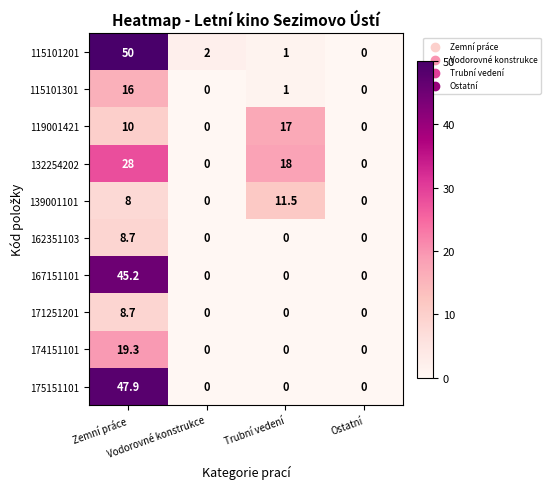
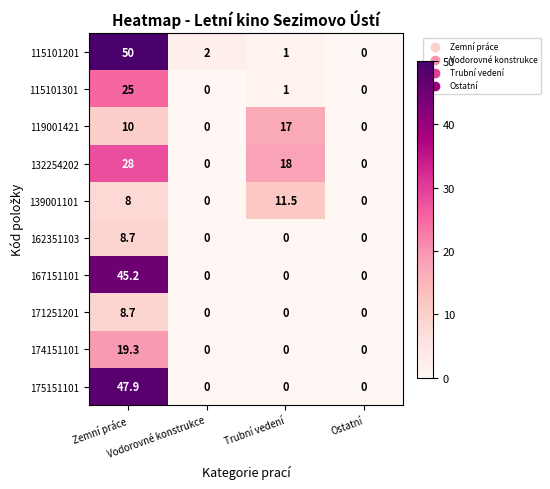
  {
    "115101201": {
      "Zemní práce": 50,
      "Vodorovné konstrukce": 2,
      "Trubní vedení": 1,
      "Ostatní": 0
    },
    "115101301": {
-     "Zemní práce": 16,
+     "Zemní práce": 25,
      "Vodorovné konstrukce": 0,
      "Trubní vedení": 1,
      "Ostatní": 0
    },
    "119001421": {
      "Zemní práce": 10,
      "Vodorovné konstrukce": 0,
      "Trubní vedení": 17,
      "Ostatní": 0
    },
    "132254202": {
      "Zemní práce": 28,
      "Vodorovné konstrukce": 0,
      "Trubní vedení": 18,
      "Ostatní": 0
    },
    "139001101": {
      "Zemní práce": 8,
      "Vodorovné konstrukce": 0,
      "Trubní vedení": 11.5,
      "Ostatní": 0
    },
    "162351103": {
      "Zemní práce": 8.7,
      "Vodorovné konstrukce": 0,
      "Trubní vedení": 0,
      "Ostatní": 0
    },
    "167151101": {
      "Zemní práce": 45.2,
      "Vodorovné konstrukce": 0,
      "Trubní vedení": 0,
      "Ostatní": 0
    },
    "171251201": {
      "Zemní práce": 8.7,
      "Vodorovné konstrukce": 0,
      "Trubní vedení": 0,
      "Ostatní": 0
    },
    "174151101": {
      "Zemní práce": 19.3,
      "Vodorovné konstrukce": 0,
      "Trubní vedení": 0,
      "Ostatní": 0
    },
    "175151101": {
      "Zemní práce": 47.9,
      "Vodorovné konstrukce": 0,
      "Trubní vedení": 0,
      "Ostatní": 0
    }
  }
